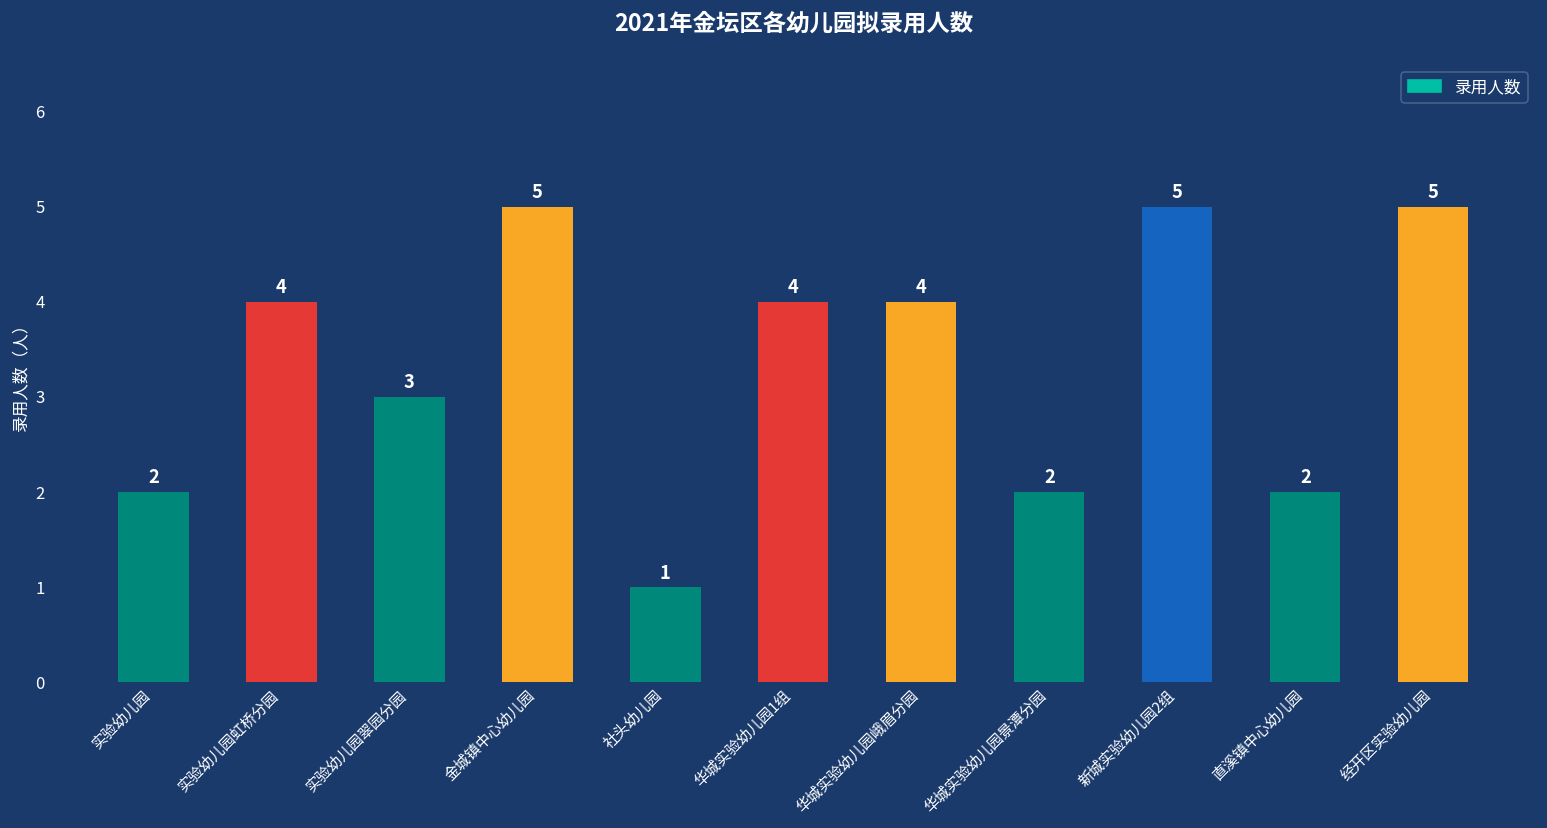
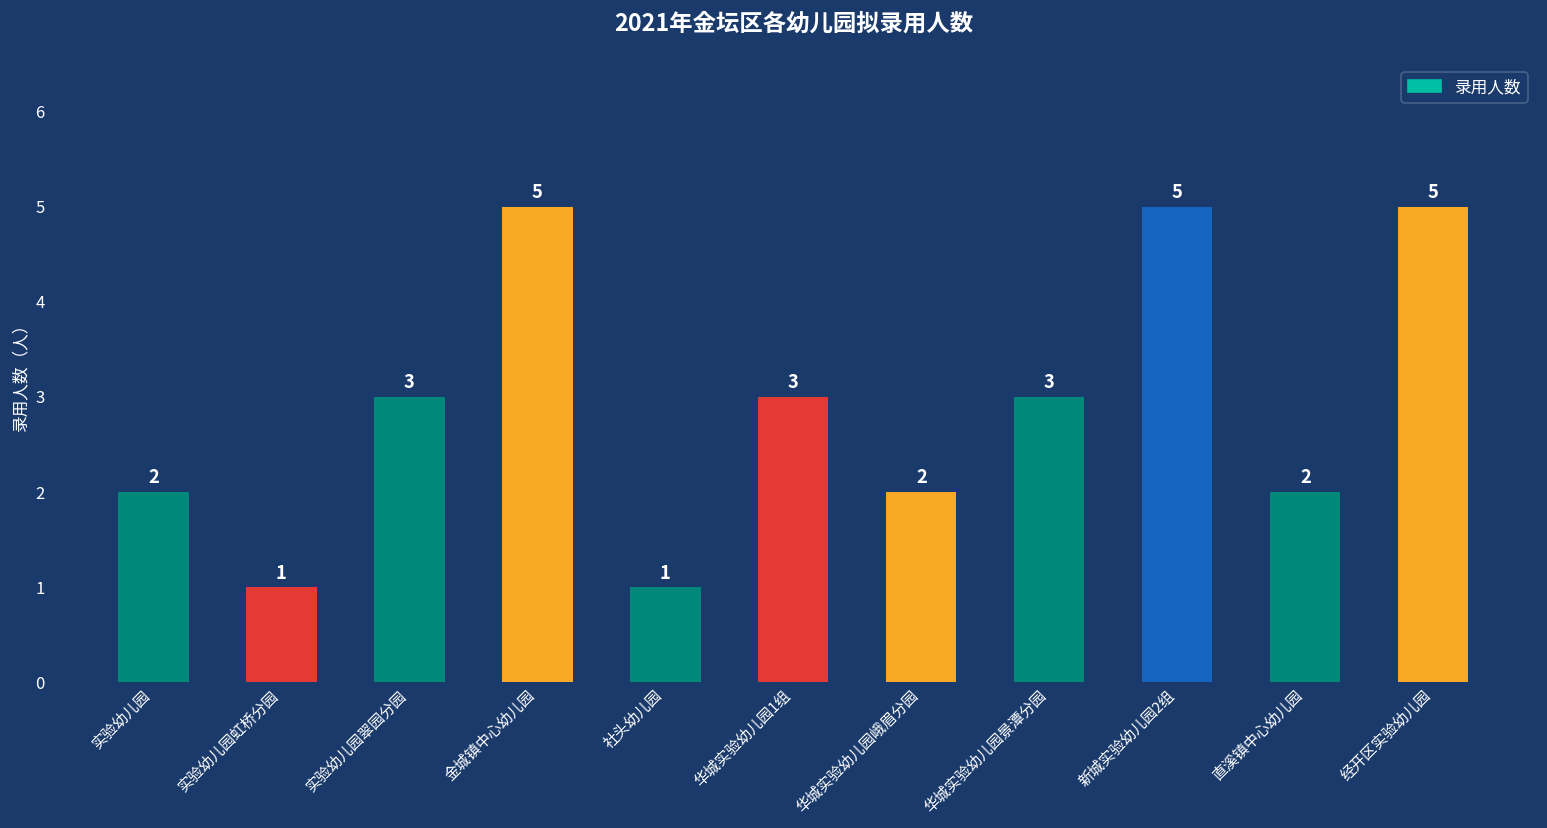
  {
    "实验幼儿园": 2,
-   "实验幼儿园虹桥分园": 4,
+   "实验幼儿园虹桥分园": 1,
    "实验幼儿园翠园分园": 3,
    "金城镇中心幼儿园": 5,
    "社头幼儿园": 1,
-   "华城实验幼儿园1组": 4,
-   "华城实验幼儿园峨眉分园": 4,
-   "华城实验幼儿园景潭分园": 2,
+   "华城实验幼儿园1组": 3,
+   "华城实验幼儿园峨眉分园": 2,
+   "华城实验幼儿园景潭分园": 3,
    "新城实验幼儿园2组": 5,
    "直溪镇中心幼儿园": 2,
    "经开区实验幼儿园": 5
  }
